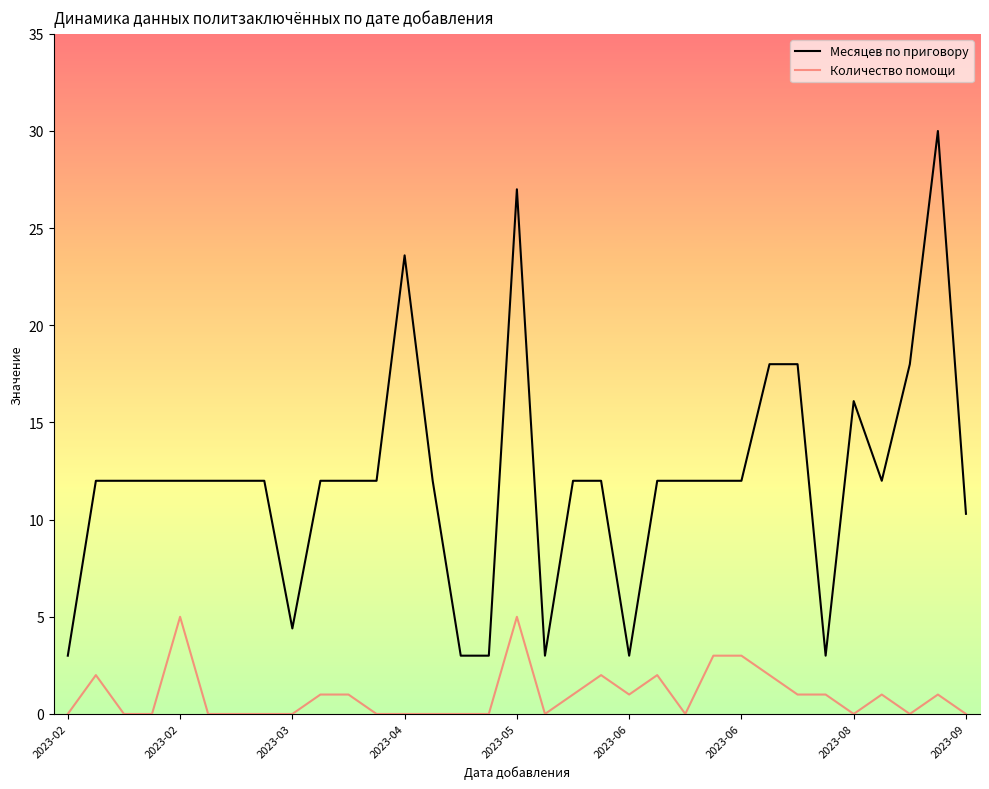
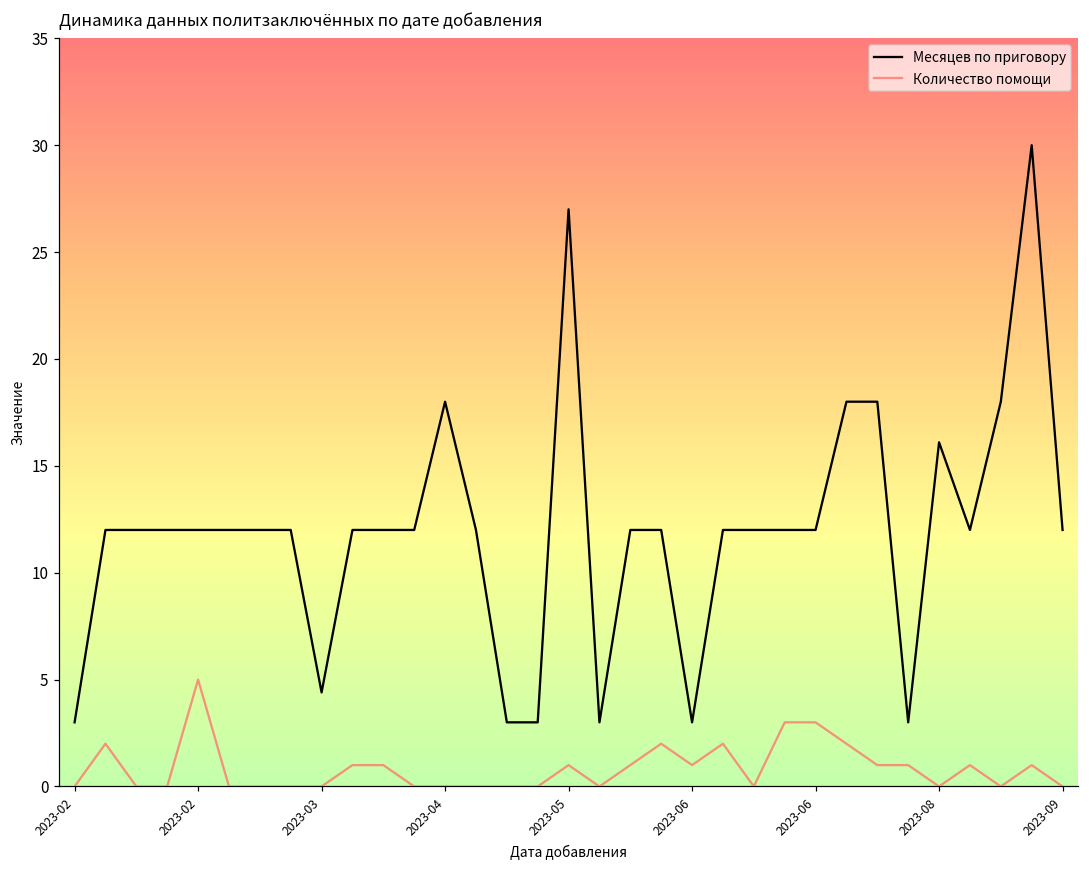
  {
    "Месяцев по приговору": {
      "2023-03": 4.4,
-     "2023-04": 23.6,
+     "2023-04": 18.0,
      "2023-05": 27.0,
      "2023-08": 16.1,
-     "2023-09": 10.3
+     "2023-09": 12.0
    },
    "Количество помощи": {
      "2023-03": 0,
      "2023-04": 0,
-     "2023-05": 5,
+     "2023-05": 1,
      "2023-08": 0,
      "2023-09": 0
    }
  }
